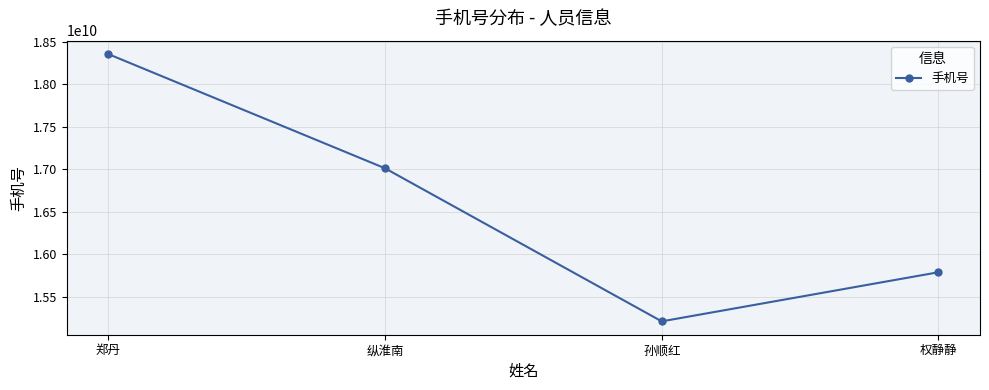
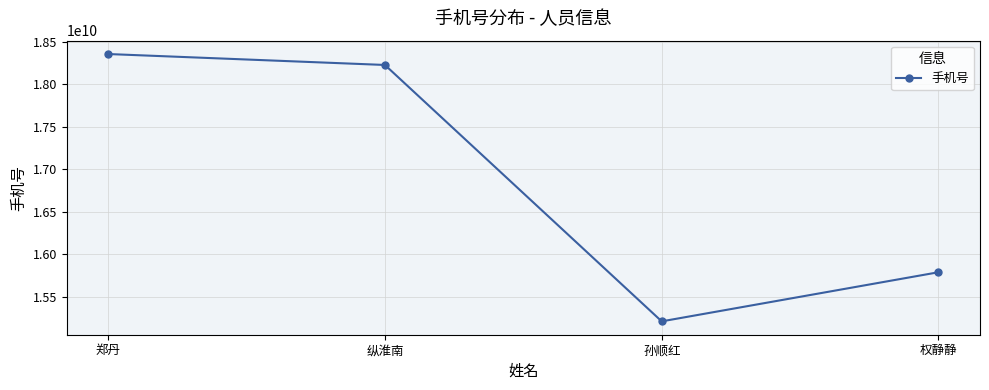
  {
    "郑丹": 18400000000,
-   "纵淮南": 17000000000,
+   "纵淮南": 18200000000,
    "孙顺红": 15200000000,
    "权静静": 15800000000
  }
